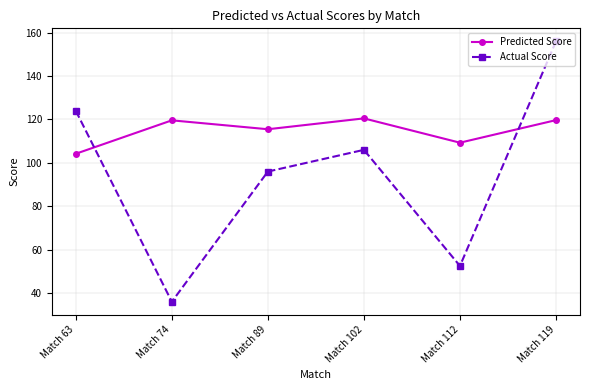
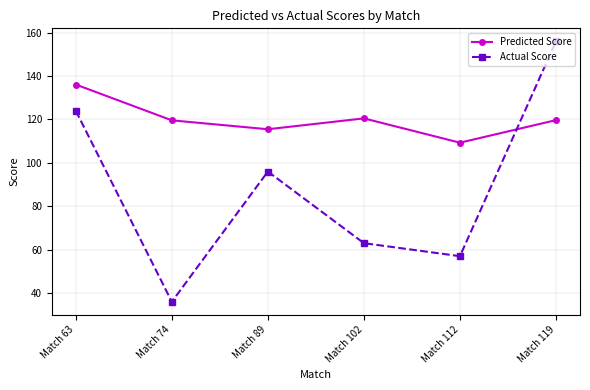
  {
    "Predicted Score": {
-     "Match 63": 104,
+     "Match 63": 136,
      "Match 74": 120,
      "Match 89": 116,
      "Match 102": 121,
      "Match 112": 109,
      "Match 119": 120
    },
    "Actual Score": {
      "Match 63": 124,
      "Match 74": 36,
      "Match 89": 96,
-     "Match 102": 106,
-     "Match 112": 53
+     "Match 102": 63,
+     "Match 112": 57
    }
  }
